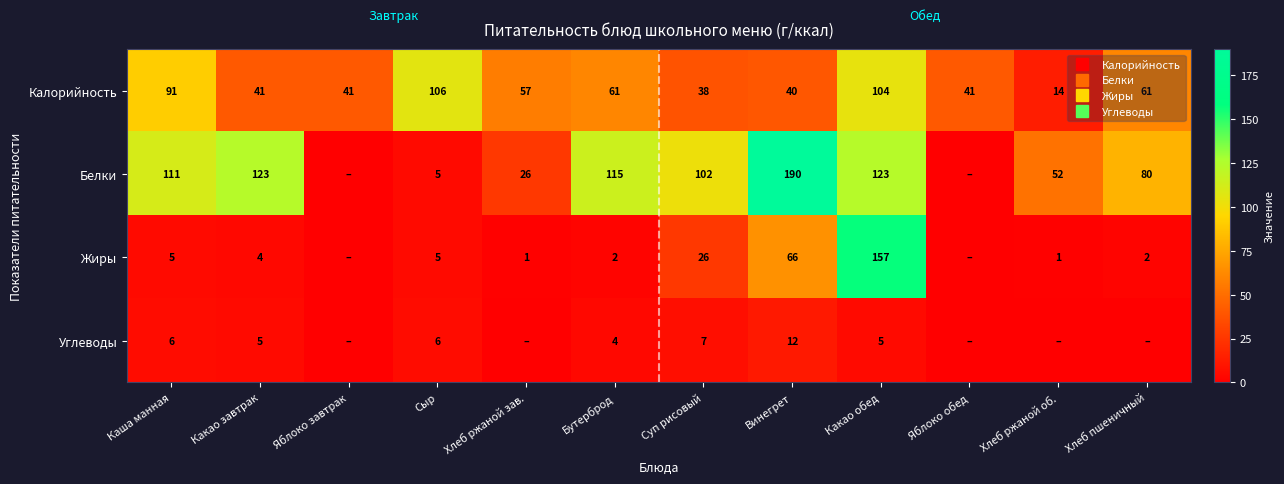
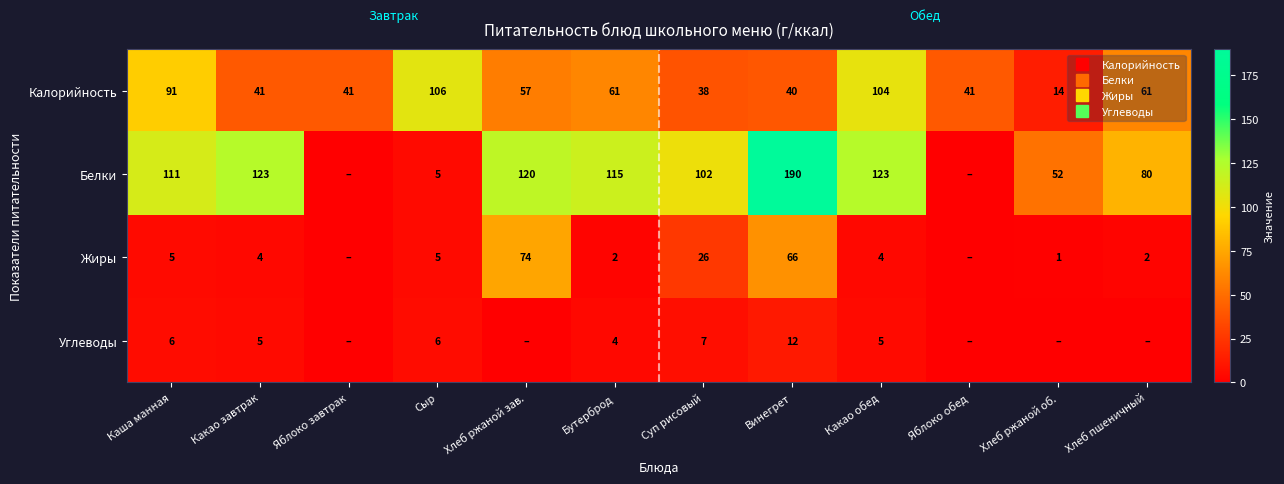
  {
    "Калорийность": {
      "Каша манная": 91,
      "Какао завтрак": 41,
      "Яблоко завтрак": 41,
      "Сыр": 106,
      "Хлеб ржаной зав.": 57,
      "Бутерброд": 61,
      "Суп рисовый": 38,
      "Винегрет": 40,
      "Какао обед": 104,
      "Яблоко обед": 41,
      "Хлеб ржаной об.": 14
    },
    "Белки": {
      "Каша манная": 111,
      "Какао завтрак": 123,
      "Сыр": 5,
-     "Хлеб ржаной зав.": 26,
+     "Хлеб ржаной зав.": 120,
      "Бутерброд": 115,
      "Суп рисовый": 102,
      "Винегрет": 190,
      "Какао обед": 123,
      "Хлеб ржаной об.": 52,
      "Хлеб пшеничный": 80
    },
    "Жиры": {
      "Каша манная": 5,
      "Какао завтрак": 4,
      "Сыр": 5,
-     "Хлеб ржаной зав.": 1,
+     "Хлеб ржаной зав.": 74,
      "Бутерброд": 2,
      "Суп рисовый": 26,
      "Винегрет": 66,
-     "Какао обед": 157,
+     "Какао обед": 4,
      "Хлеб ржаной об.": 1,
      "Хлеб пшеничный": 2
    },
    "Углеводы": {
      "Каша манная": 6,
      "Какао завтрак": 5,
      "Сыр": 6,
      "Бутерброд": 4,
      "Суп рисовый": 7,
      "Винегрет": 12,
      "Какао обед": 5
    }
  }
